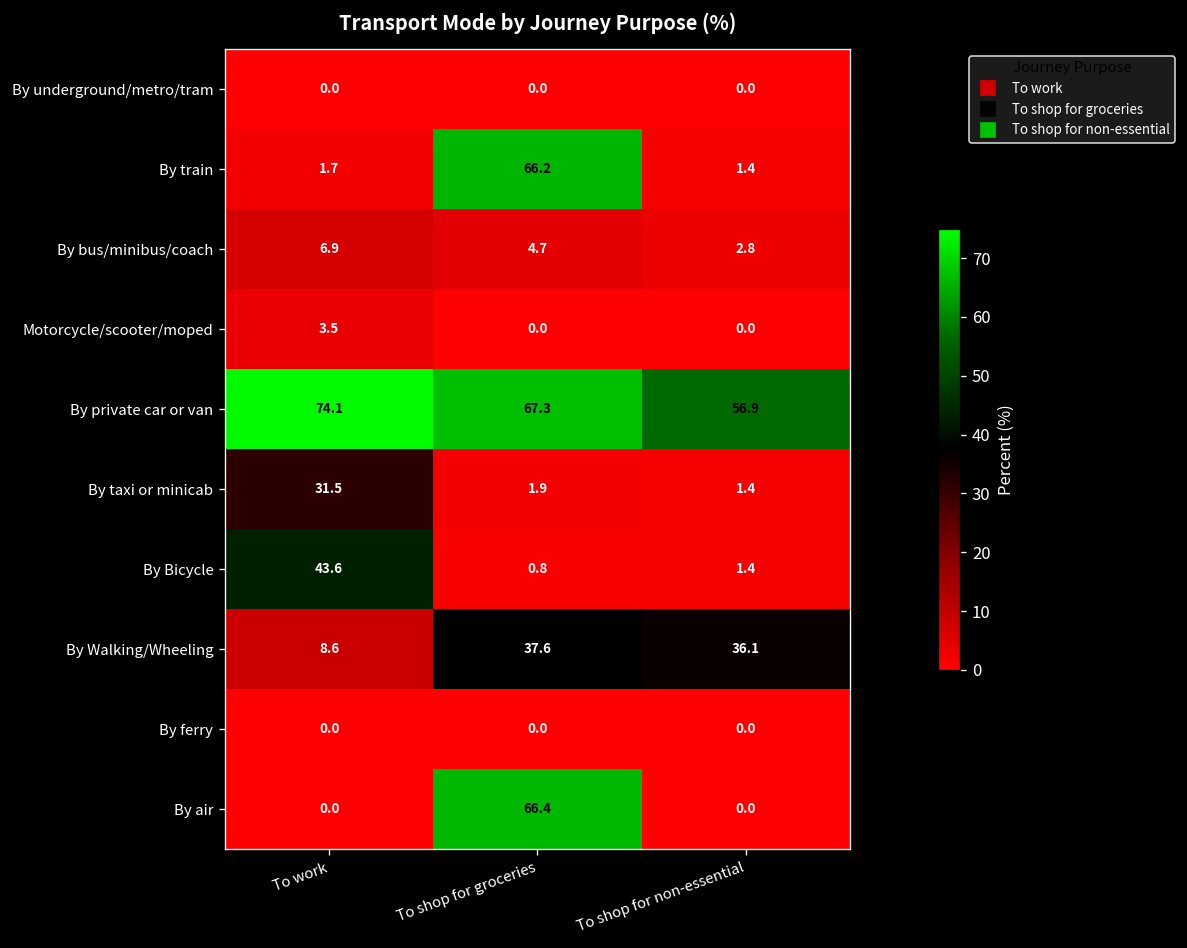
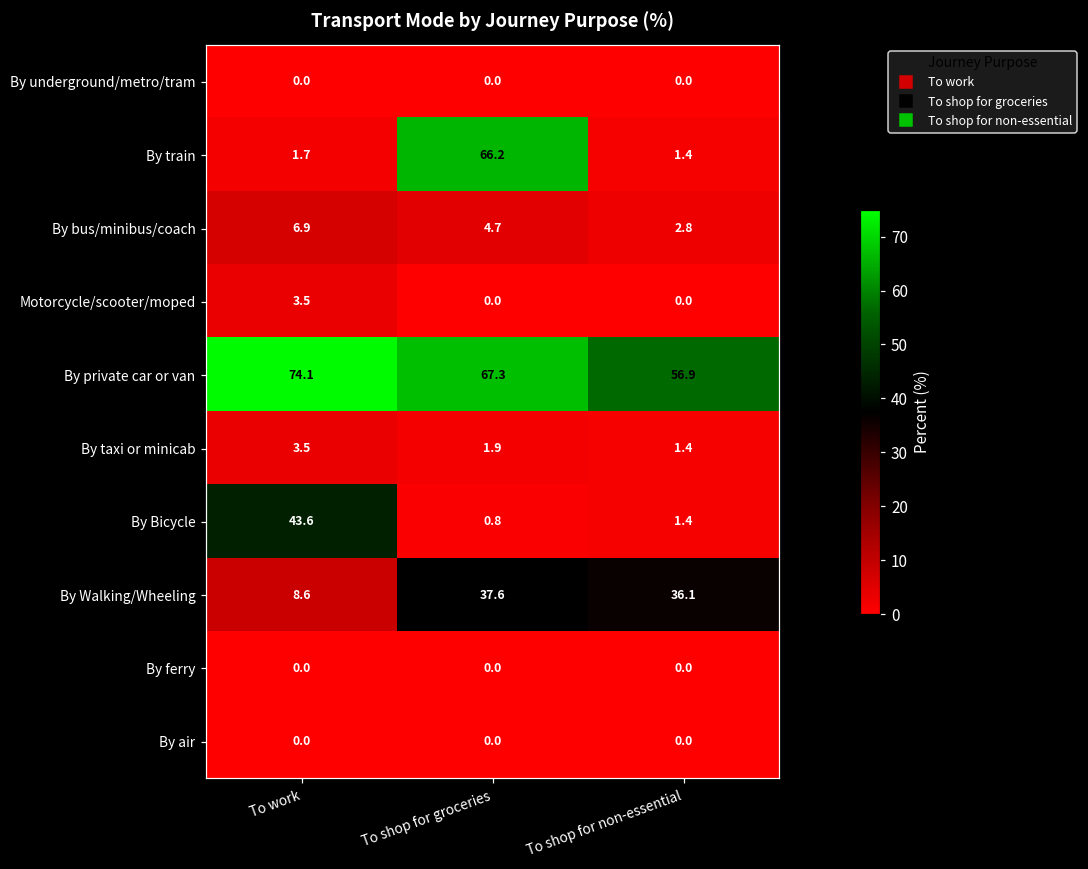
  {
    "By underground/metro/tram": {
      "To work": 0.0,
      "To shop for groceries": 0.0,
      "To shop for non-essential": 0.0
    },
    "By train": {
      "To work": 1.7,
      "To shop for groceries": 66.2,
      "To shop for non-essential": 1.4
    },
    "By bus/minibus/coach": {
      "To work": 6.9,
      "To shop for groceries": 4.7,
      "To shop for non-essential": 2.8
    },
    "Motorcycle/scooter/moped": {
      "To work": 3.5,
      "To shop for groceries": 0.0,
      "To shop for non-essential": 0.0
    },
    "By private car or van": {
      "To work": 74.1,
      "To shop for groceries": 67.3,
      "To shop for non-essential": 56.9
    },
    "By taxi or minicab": {
-     "To work": 31.5,
+     "To work": 3.5,
      "To shop for groceries": 1.9,
      "To shop for non-essential": 1.4
    },
    "By Bicycle": {
      "To work": 43.6,
      "To shop for groceries": 0.8,
      "To shop for non-essential": 1.4
    },
    "By Walking/Wheeling": {
      "To work": 8.6,
      "To shop for groceries": 37.6,
      "To shop for non-essential": 36.1
    },
    "By ferry": {
      "To work": 0.0,
      "To shop for groceries": 0.0,
      "To shop for non-essential": 0.0
    },
    "By air": {
      "To work": 0.0,
-     "To shop for groceries": 66.4,
+     "To shop for groceries": 0.0,
      "To shop for non-essential": 0.0
    }
  }
